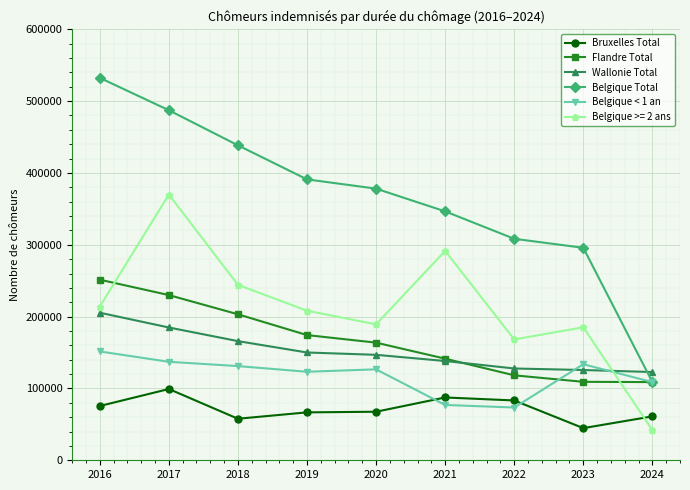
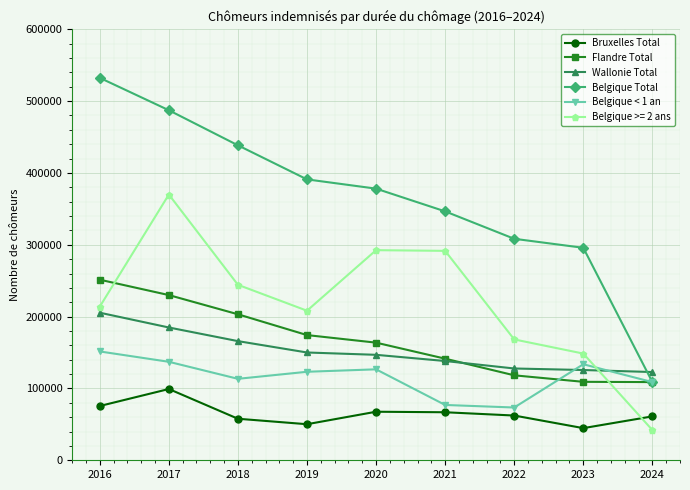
  {
    "Bruxelles Total": {
      "2016": 80000,
      "2017": 100000,
      "2018": 60000,
-     "2019": 70000,
+     "2019": 50000,
      "2020": 70000,
-     "2021": 90000,
-     "2022": 80000,
+     "2021": 70000,
+     "2022": 60000,
      "2023": 40000,
      "2024": 60000
    },
    "Belgique < 1 an": {
      "2016": 150000,
      "2017": 140000,
-     "2018": 130000,
+     "2018": 110000,
      "2019": 120000,
      "2020": 130000,
      "2021": 80000,
      "2022": 70000,
      "2023": 130000
    },
    "Belgique >= 2 ans": {
      "2016": 210000,
      "2017": 370000,
      "2018": 240000,
      "2019": 210000,
-     "2020": 190000,
+     "2020": 290000,
      "2021": 290000,
      "2022": 170000,
-     "2023": 190000,
+     "2023": 150000,
      "2024": 40000
    }
  }
